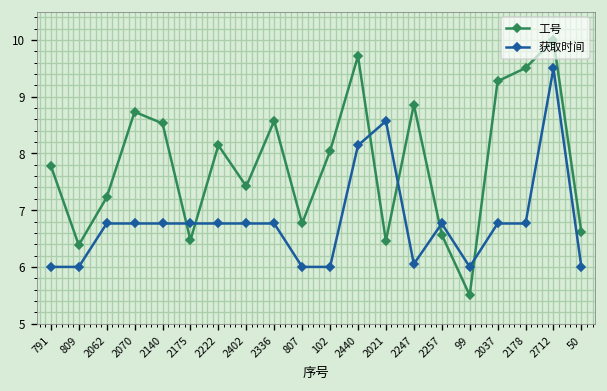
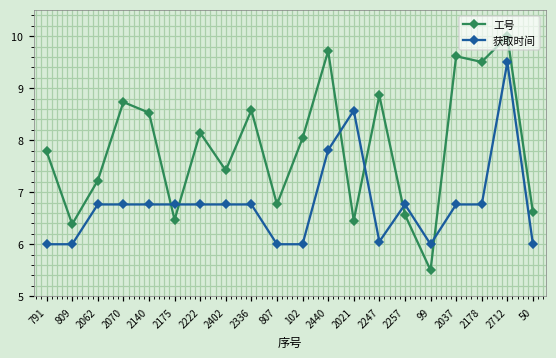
  {
    "工号": {
      "791": 7.8,
      "809": 6.4,
      "2062": 7.2,
      "2070": 8.7,
      "2140": 8.5,
      "2175": 6.5,
      "2222": 8.1,
      "2402": 7.4,
      "2336": 8.6,
      "807": 6.8,
      "102": 8.0,
      "2440": 9.7,
      "2021": 6.5,
      "2247": 8.9,
      "2257": 6.6,
      "99": 5.5,
-     "2037": 9.3,
+     "2037": 9.6,
      "2178": 9.5,
      "50": 6.6
    },
    "获取时间": {
      "791": 6.0,
      "809": 6.0,
      "2062": 6.8,
      "2070": 6.8,
      "2140": 6.8,
      "2175": 6.8,
      "2222": 6.8,
      "2402": 6.8,
      "2336": 6.8,
      "807": 6.0,
      "102": 6.0,
-     "2440": 8.1,
+     "2440": 7.8,
      "2021": 8.6,
      "2247": 6.1,
      "2257": 6.8,
      "99": 6.0,
      "2037": 6.8,
      "2178": 6.8,
      "2712": 9.5,
      "50": 6.0
    }
  }
